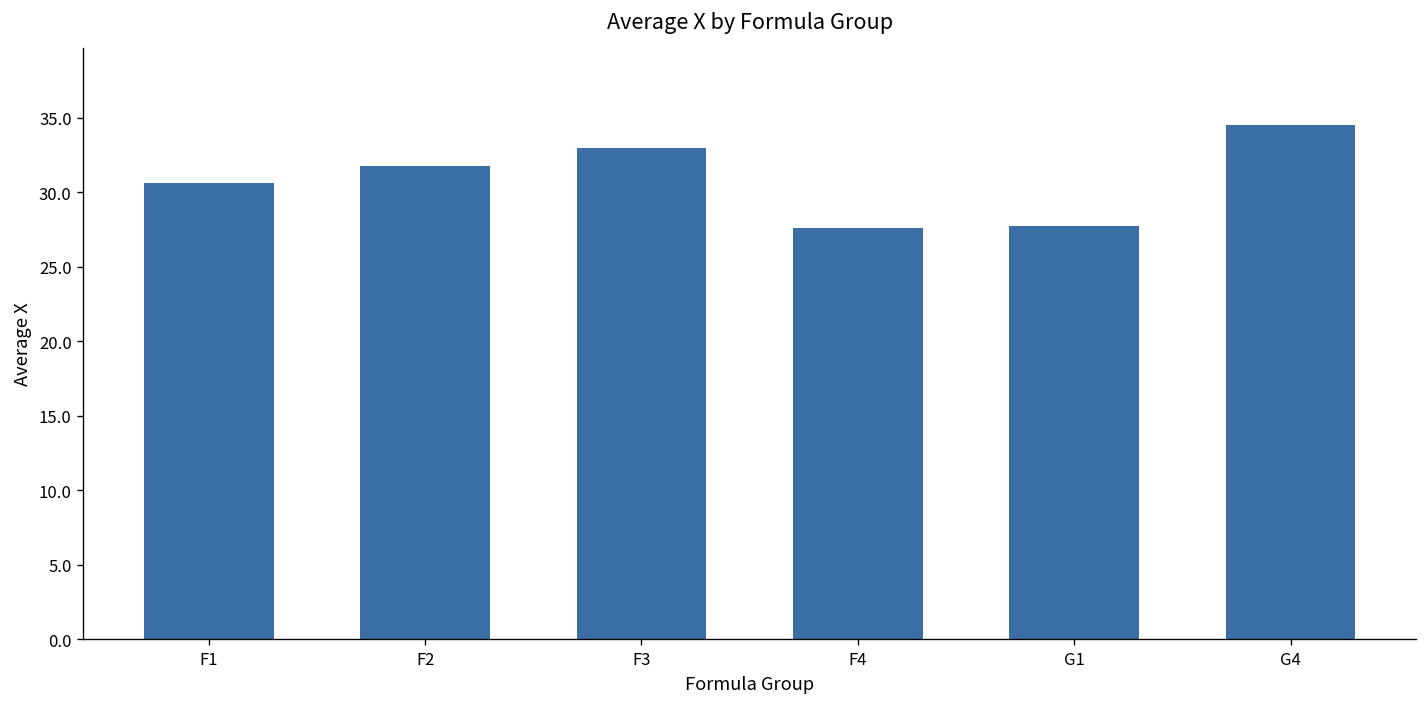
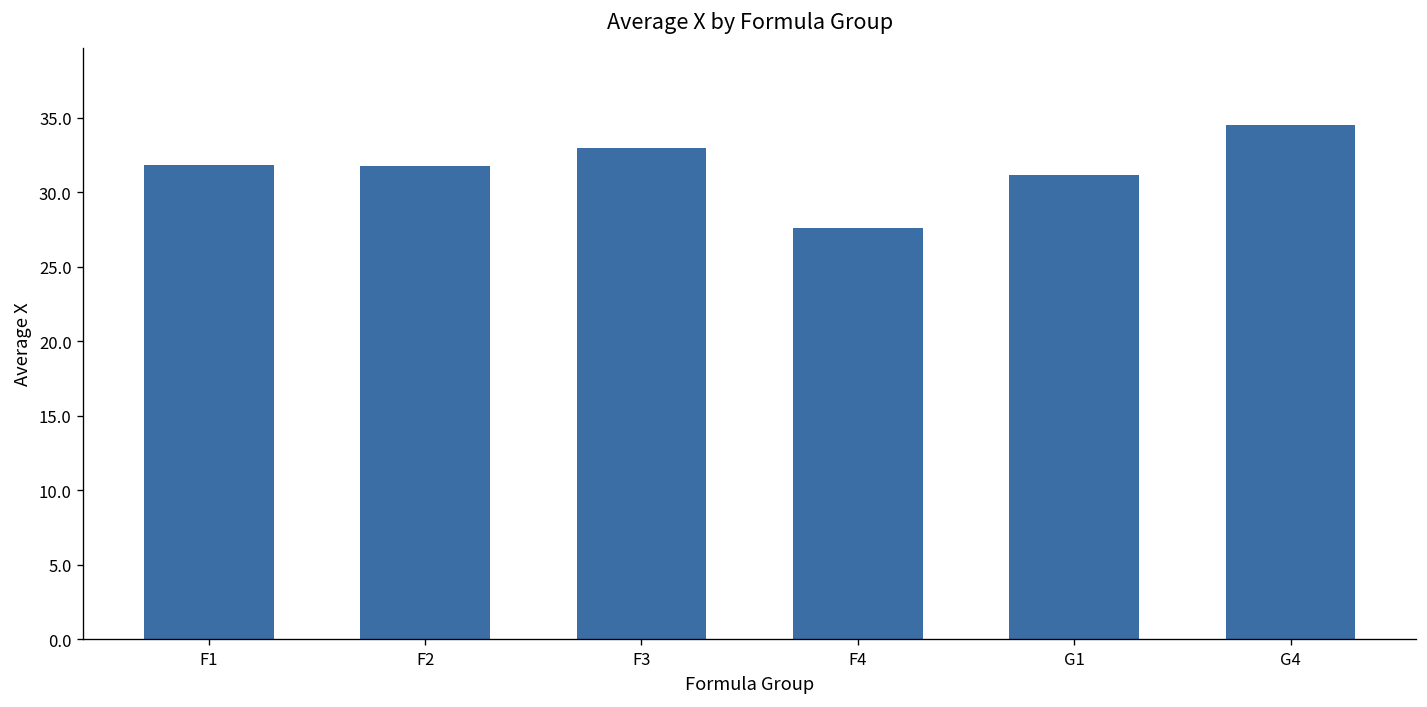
  {
-   "F1": 30.7,
+   "F1": 31.9,
    "F2": 31.8,
    "F3": 33.0,
    "F4": 27.6,
-   "G1": 27.7,
+   "G1": 31.2,
    "G4": 34.5
  }
